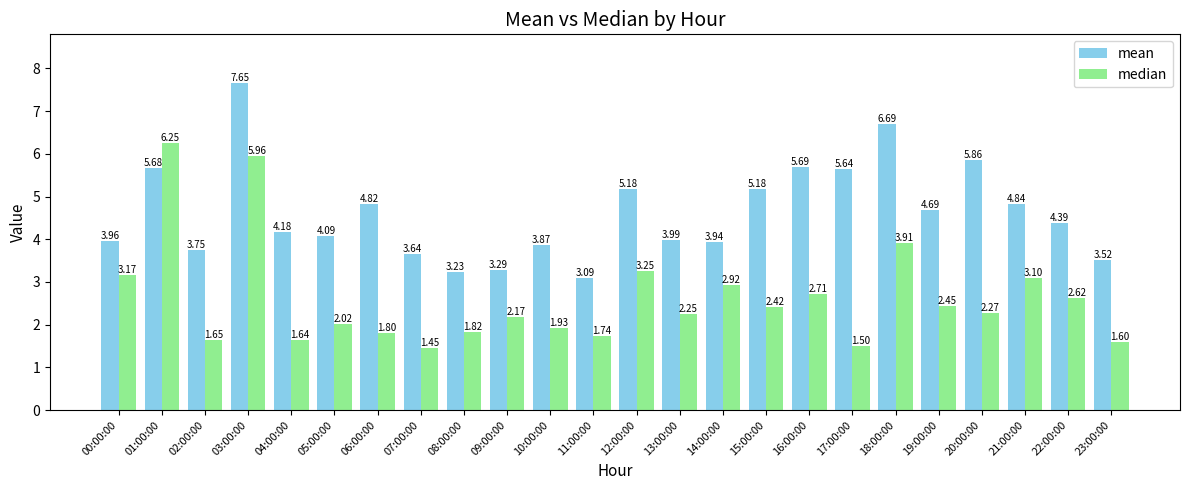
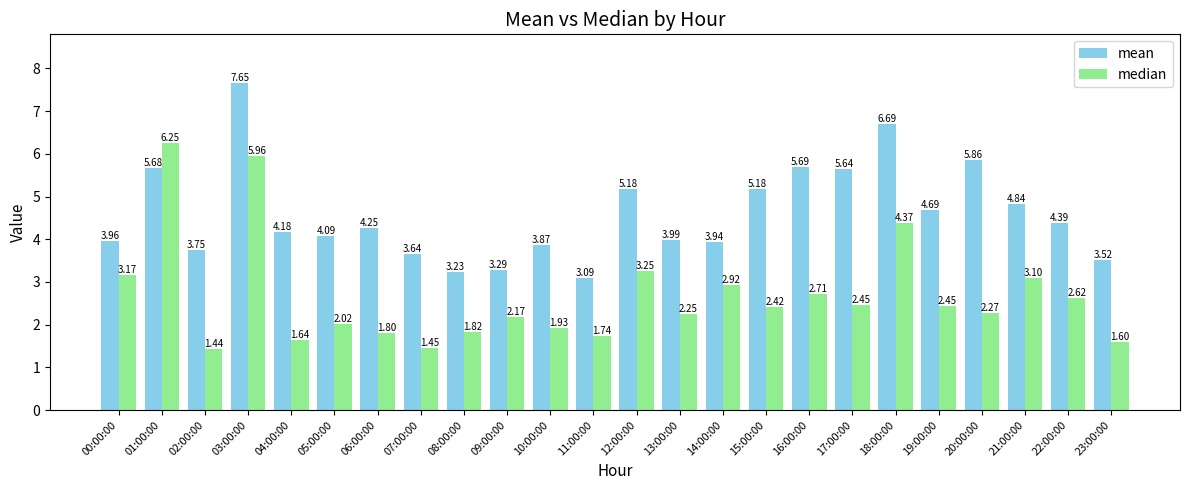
  {
    "mean": {
      "00:00:00": 3.96,
      "01:00:00": 5.68,
      "02:00:00": 3.75,
      "03:00:00": 7.65,
      "04:00:00": 4.18,
      "05:00:00": 4.09,
-     "06:00:00": 4.82,
+     "06:00:00": 4.25,
      "07:00:00": 3.64,
      "08:00:00": 3.23,
      "09:00:00": 3.29,
      "10:00:00": 3.87,
      "11:00:00": 3.09,
      "12:00:00": 5.18,
      "13:00:00": 3.99,
      "14:00:00": 3.94,
      "15:00:00": 5.18,
      "16:00:00": 5.69,
      "17:00:00": 5.64,
      "18:00:00": 6.69,
      "19:00:00": 4.69,
      "20:00:00": 5.86,
      "21:00:00": 4.84,
      "22:00:00": 4.39,
      "23:00:00": 3.52
    },
    "median": {
      "00:00:00": 3.17,
      "01:00:00": 6.25,
-     "02:00:00": 1.65,
+     "02:00:00": 1.44,
      "03:00:00": 5.96,
      "04:00:00": 1.64,
      "05:00:00": 2.02,
      "06:00:00": 1.80,
      "07:00:00": 1.45,
      "08:00:00": 1.82,
      "09:00:00": 2.17,
      "10:00:00": 1.93,
      "11:00:00": 1.74,
      "12:00:00": 3.25,
      "13:00:00": 2.25,
      "14:00:00": 2.92,
      "15:00:00": 2.42,
      "16:00:00": 2.71,
-     "17:00:00": 1.50,
-     "18:00:00": 3.91,
+     "17:00:00": 2.45,
+     "18:00:00": 4.37,
      "19:00:00": 2.45,
      "20:00:00": 2.27,
      "21:00:00": 3.10,
      "22:00:00": 2.62,
      "23:00:00": 1.60
    }
  }
